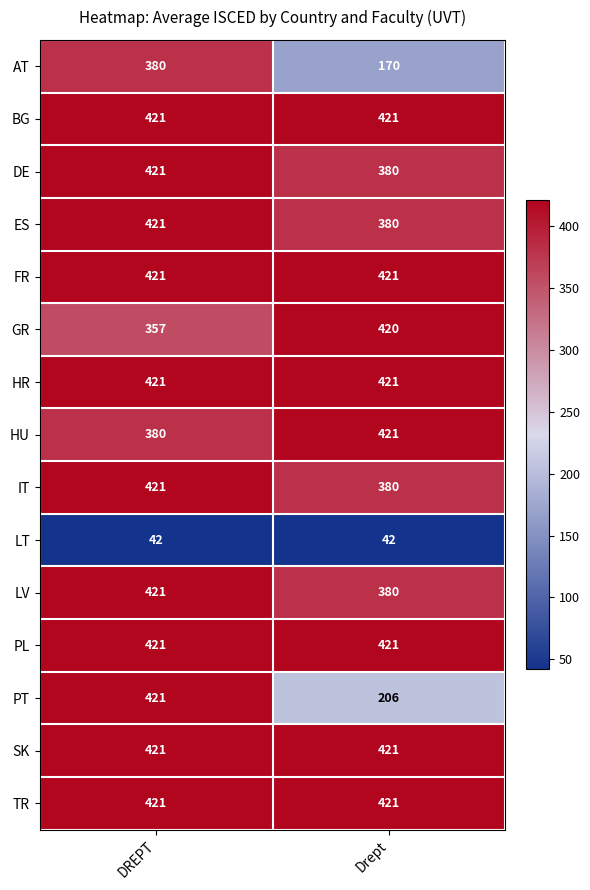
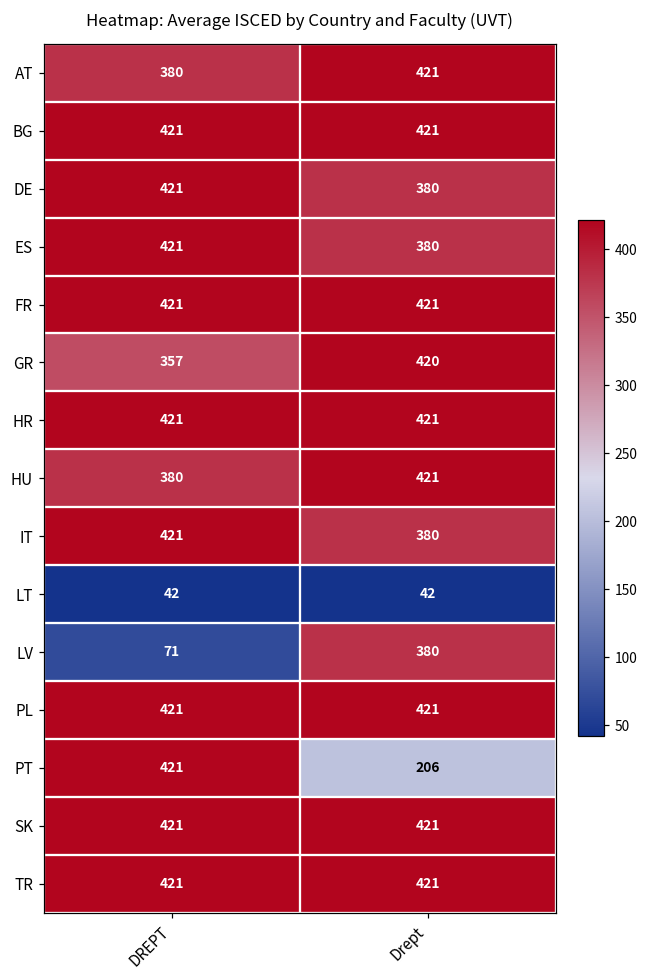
  {
    "AT": {
      "DREPT": 380,
-     "Drept": 170
+     "Drept": 421
    },
    "BG": {
      "DREPT": 421,
      "Drept": 421
    },
    "DE": {
      "DREPT": 421,
      "Drept": 380
    },
    "ES": {
      "DREPT": 421,
      "Drept": 380
    },
    "FR": {
      "DREPT": 421,
      "Drept": 421
    },
    "GR": {
      "DREPT": 357,
      "Drept": 420
    },
    "HR": {
      "DREPT": 421,
      "Drept": 421
    },
    "HU": {
      "DREPT": 380,
      "Drept": 421
    },
    "IT": {
      "DREPT": 421,
      "Drept": 380
    },
    "LT": {
      "DREPT": 42,
      "Drept": 42
    },
    "LV": {
-     "DREPT": 421,
+     "DREPT": 71,
      "Drept": 380
    },
    "PL": {
      "DREPT": 421,
      "Drept": 421
    },
    "PT": {
      "DREPT": 421,
      "Drept": 206
    },
    "SK": {
      "DREPT": 421,
      "Drept": 421
    },
    "TR": {
      "DREPT": 421,
      "Drept": 421
    }
  }
